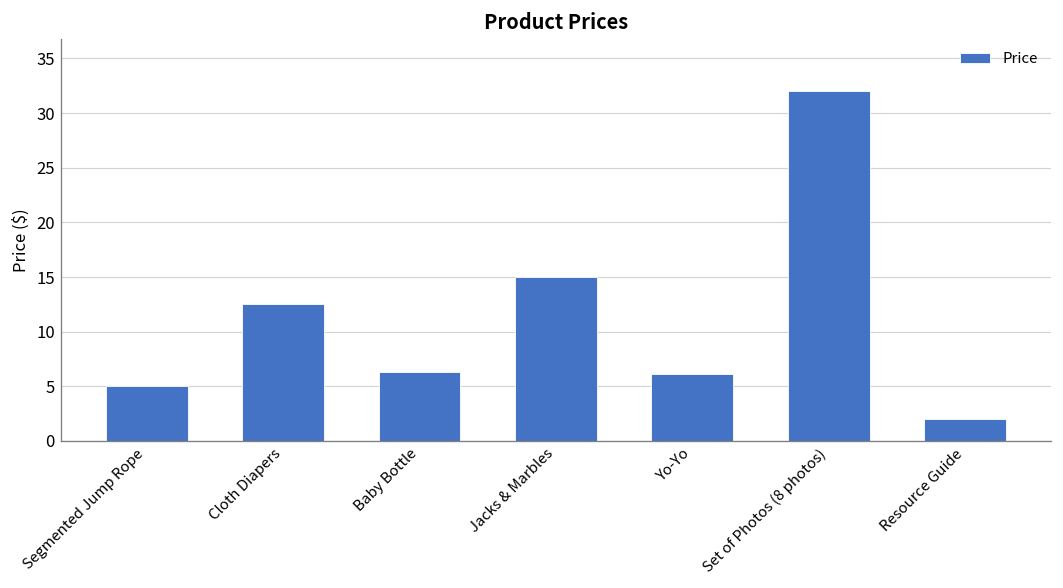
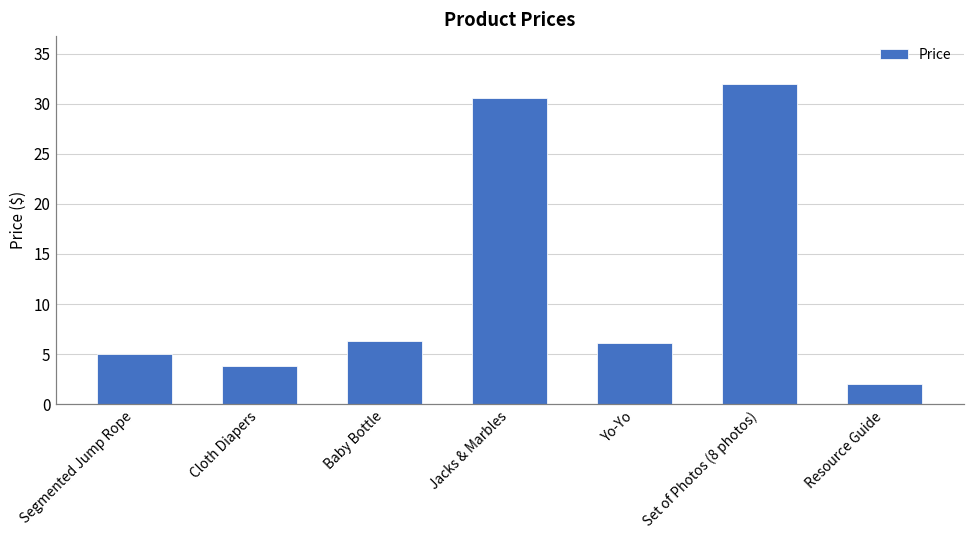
  {
    "Segmented Jump Rope": 5,
-   "Cloth Diapers": 13,
+   "Cloth Diapers": 4,
    "Baby Bottle": 6,
-   "Jacks & Marbles": 15,
+   "Jacks & Marbles": 31,
    "Yo-Yo": 6,
    "Set of Photos (8 photos)": 32,
    "Resource Guide": 2
  }
